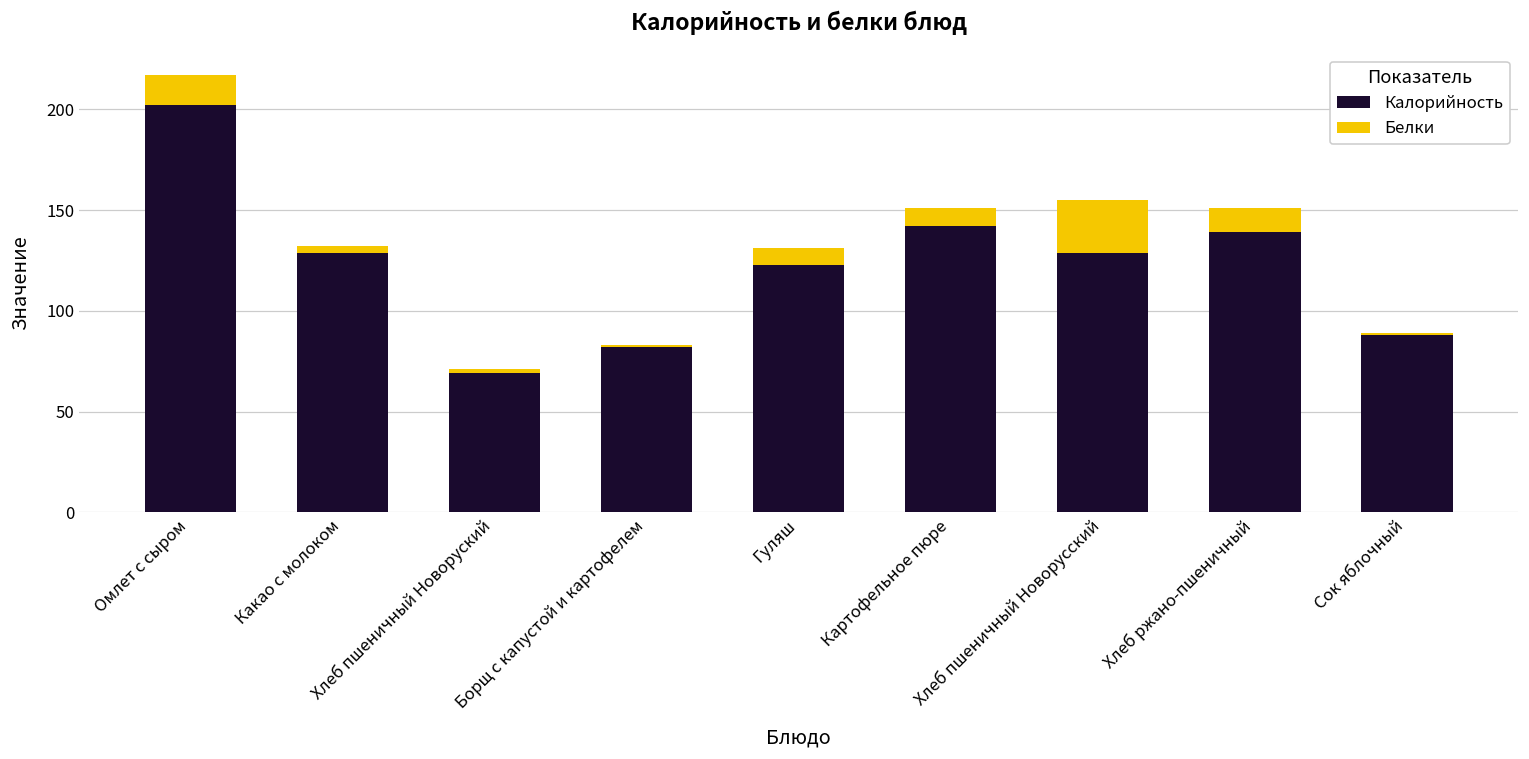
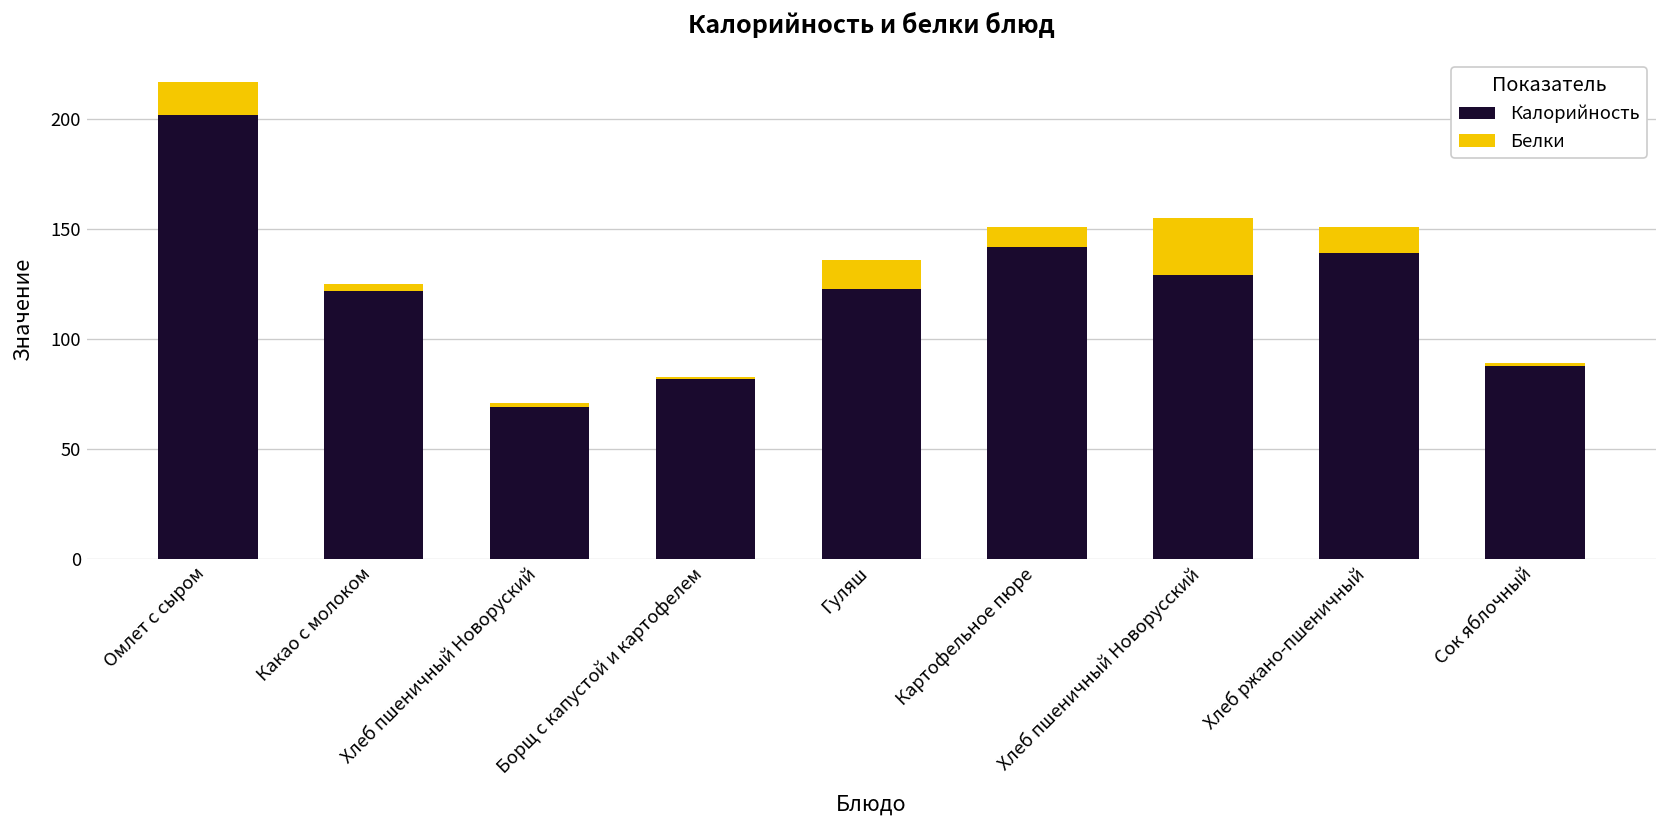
  {
    "Калорийность": {
      "Омлет с сыром": 202,
-     "Какао с молоком": 129,
+     "Какао с молоком": 122,
      "Хлеб пшеничный Новоруский": 69,
      "Борщ с капустой и картофелем": 82,
      "Гуляш": 123,
      "Картофельное пюре": 142,
      "Хлеб пшеничный Новорусский": 129,
      "Хлеб ржано-пшеничный": 139,
      "Сок яблочный": 88
    },
    "Белки": {
      "Омлет с сыром": 15,
      "Какао с молоком": 3,
      "Хлеб пшеничный Новоруский": 2,
-     "Гуляш": 8,
+     "Гуляш": 13,
      "Картофельное пюре": 9,
      "Хлеб пшеничный Новорусский": 26,
      "Хлеб ржано-пшеничный": 12
    }
  }
